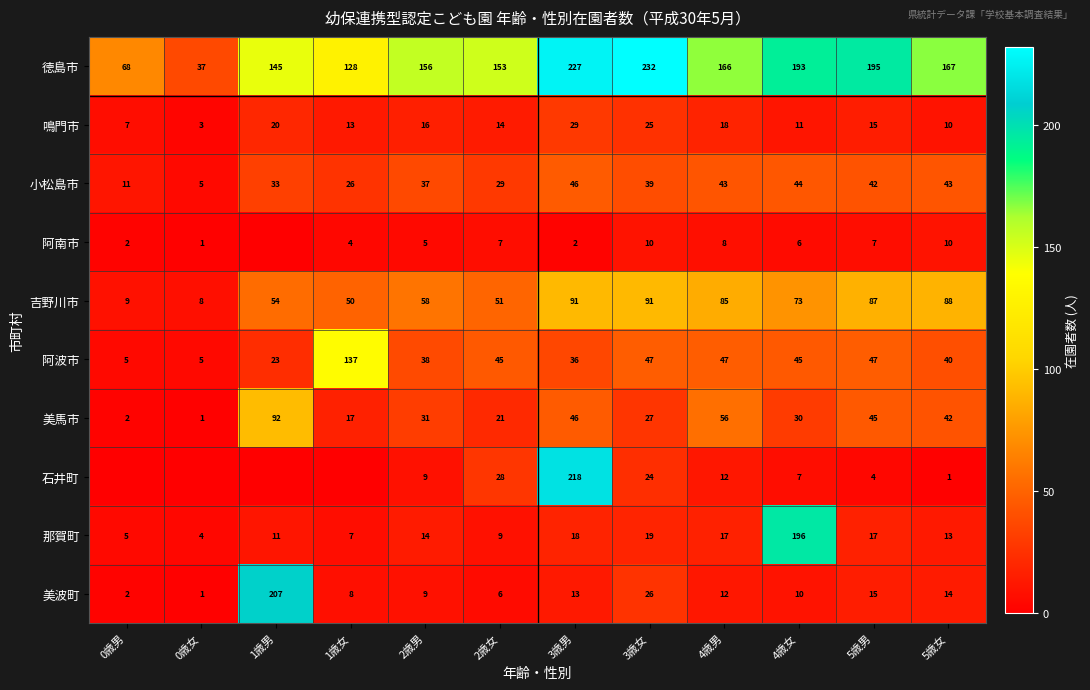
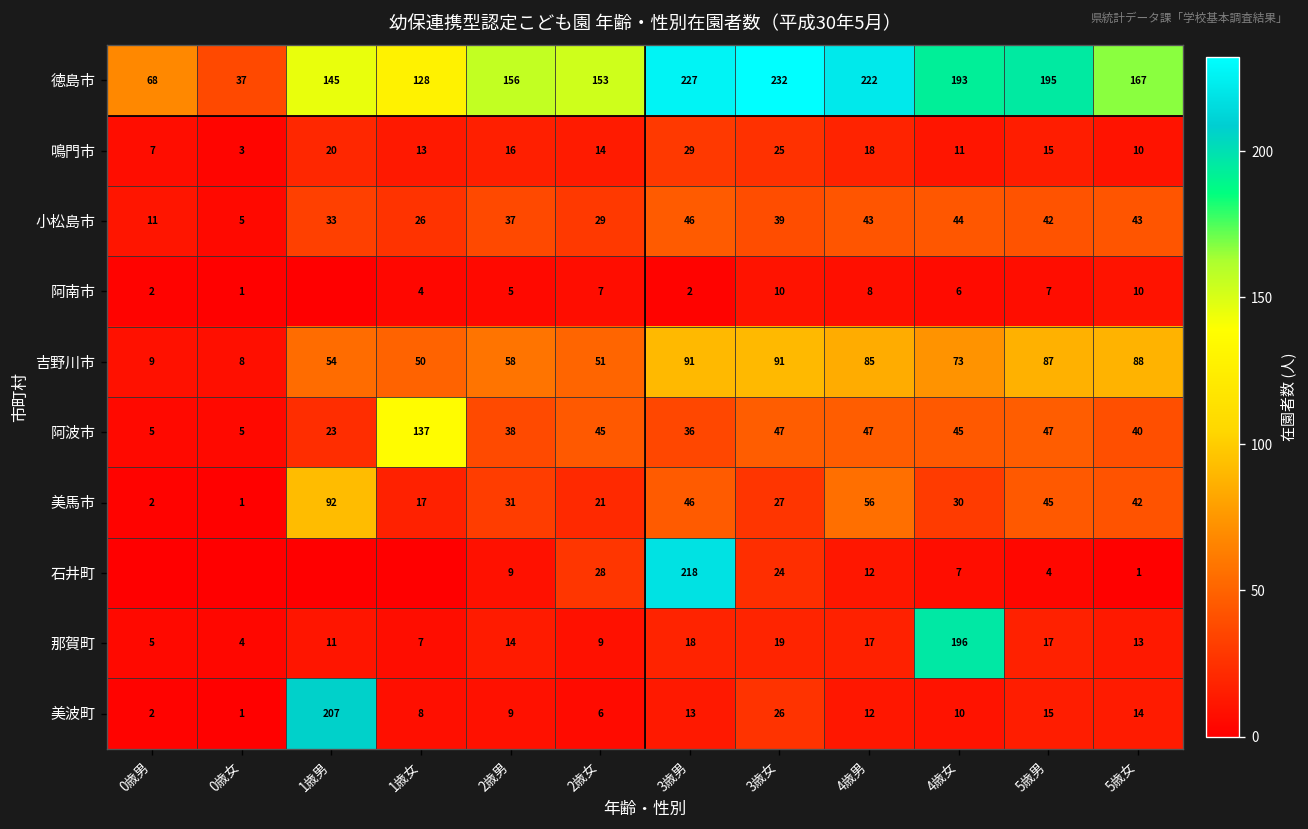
  {
    "徳島市": {
      "0歳男": 68,
      "0歳女": 37,
      "1歳男": 145,
      "1歳女": 128,
      "2歳男": 156,
      "2歳女": 153,
      "3歳男": 227,
      "3歳女": 232,
-     "4歳男": 166,
+     "4歳男": 222,
      "4歳女": 193,
      "5歳男": 195,
      "5歳女": 167
    },
    "鳴門市": {
      "0歳男": 7,
      "0歳女": 3,
      "1歳男": 20,
      "1歳女": 13,
      "2歳男": 16,
      "2歳女": 14,
      "3歳男": 29,
      "3歳女": 25,
      "4歳男": 18,
      "4歳女": 11,
      "5歳男": 15,
      "5歳女": 10
    },
    "小松島市": {
      "0歳男": 11,
      "0歳女": 5,
      "1歳男": 33,
      "1歳女": 26,
      "2歳男": 37,
      "2歳女": 29,
      "3歳男": 46,
      "3歳女": 39,
      "4歳男": 43,
      "4歳女": 44,
      "5歳男": 42,
      "5歳女": 43
    },
    "阿南市": {
      "0歳男": 2,
      "0歳女": 1,
      "1歳女": 4,
      "2歳男": 5,
      "2歳女": 7,
      "3歳男": 2,
      "3歳女": 10,
      "4歳男": 8,
      "4歳女": 6,
      "5歳男": 7,
      "5歳女": 10
    },
    "吉野川市": {
      "0歳男": 9,
      "0歳女": 8,
      "1歳男": 54,
      "1歳女": 50,
      "2歳男": 58,
      "2歳女": 51,
      "3歳男": 91,
      "3歳女": 91,
      "4歳男": 85,
      "4歳女": 73,
      "5歳男": 87,
      "5歳女": 88
    },
    "阿波市": {
      "0歳男": 5,
      "0歳女": 5,
      "1歳男": 23,
      "1歳女": 137,
      "2歳男": 38,
      "2歳女": 45,
      "3歳男": 36,
      "3歳女": 47,
      "4歳男": 47,
      "4歳女": 45,
      "5歳男": 47,
      "5歳女": 40
    },
    "美馬市": {
      "0歳男": 2,
      "0歳女": 1,
      "1歳男": 92,
      "1歳女": 17,
      "2歳男": 31,
      "2歳女": 21,
      "3歳男": 46,
      "3歳女": 27,
      "4歳男": 56,
      "4歳女": 30,
      "5歳男": 45,
      "5歳女": 42
    },
    "石井町": {
      "2歳男": 9,
      "2歳女": 28,
      "3歳男": 218,
      "3歳女": 24,
      "4歳男": 12,
      "4歳女": 7,
      "5歳男": 4,
      "5歳女": 1
    },
    "那賀町": {
      "0歳男": 5,
      "0歳女": 4,
      "1歳男": 11,
      "1歳女": 7,
      "2歳男": 14,
      "2歳女": 9,
      "3歳男": 18,
      "3歳女": 19,
      "4歳男": 17,
      "4歳女": 196,
      "5歳男": 17,
      "5歳女": 13
    },
    "美波町": {
      "0歳男": 2,
      "0歳女": 1,
      "1歳男": 207,
      "1歳女": 8,
      "2歳男": 9,
      "2歳女": 6,
      "3歳男": 13,
      "3歳女": 26,
      "4歳男": 12,
      "4歳女": 10,
      "5歳男": 15,
      "5歳女": 14
    }
  }
